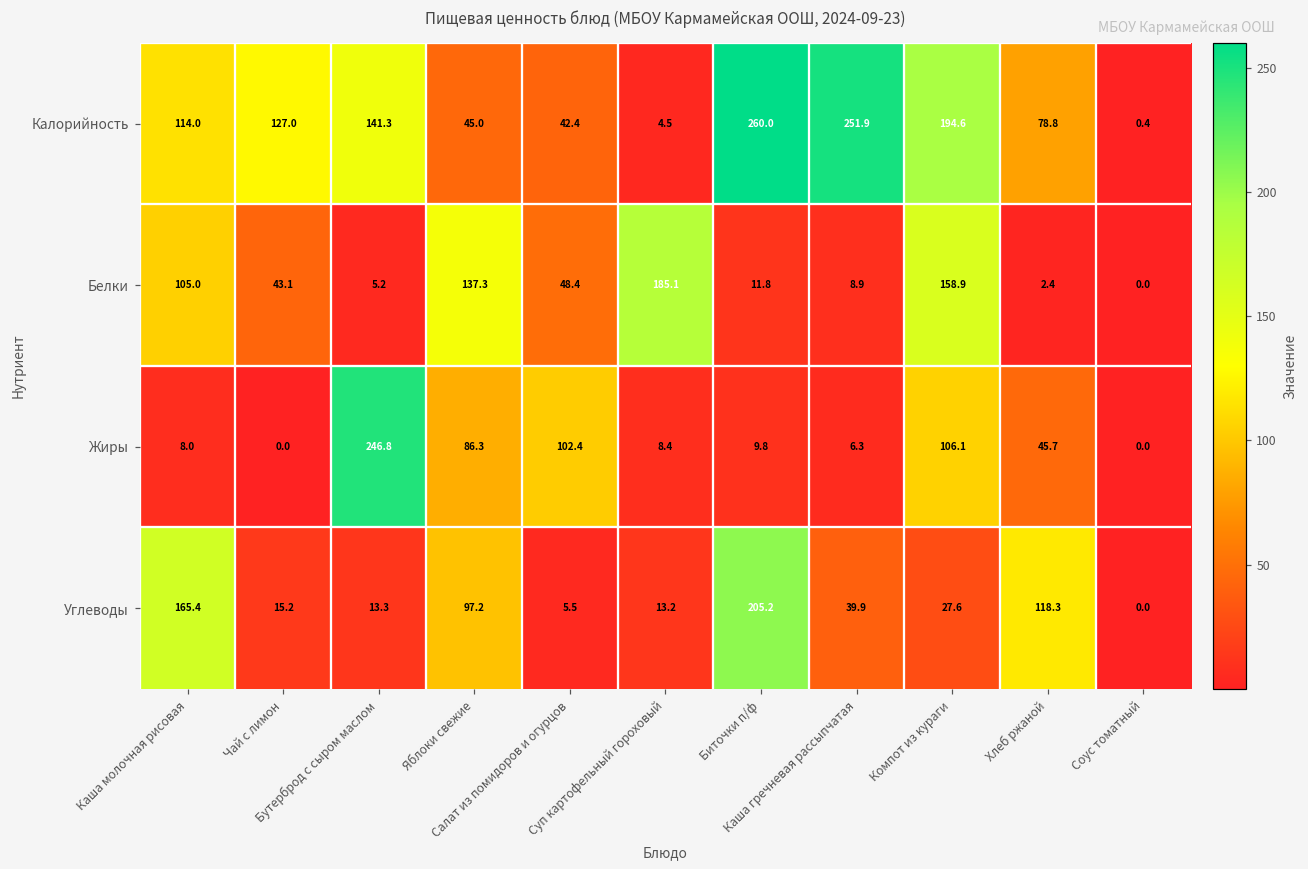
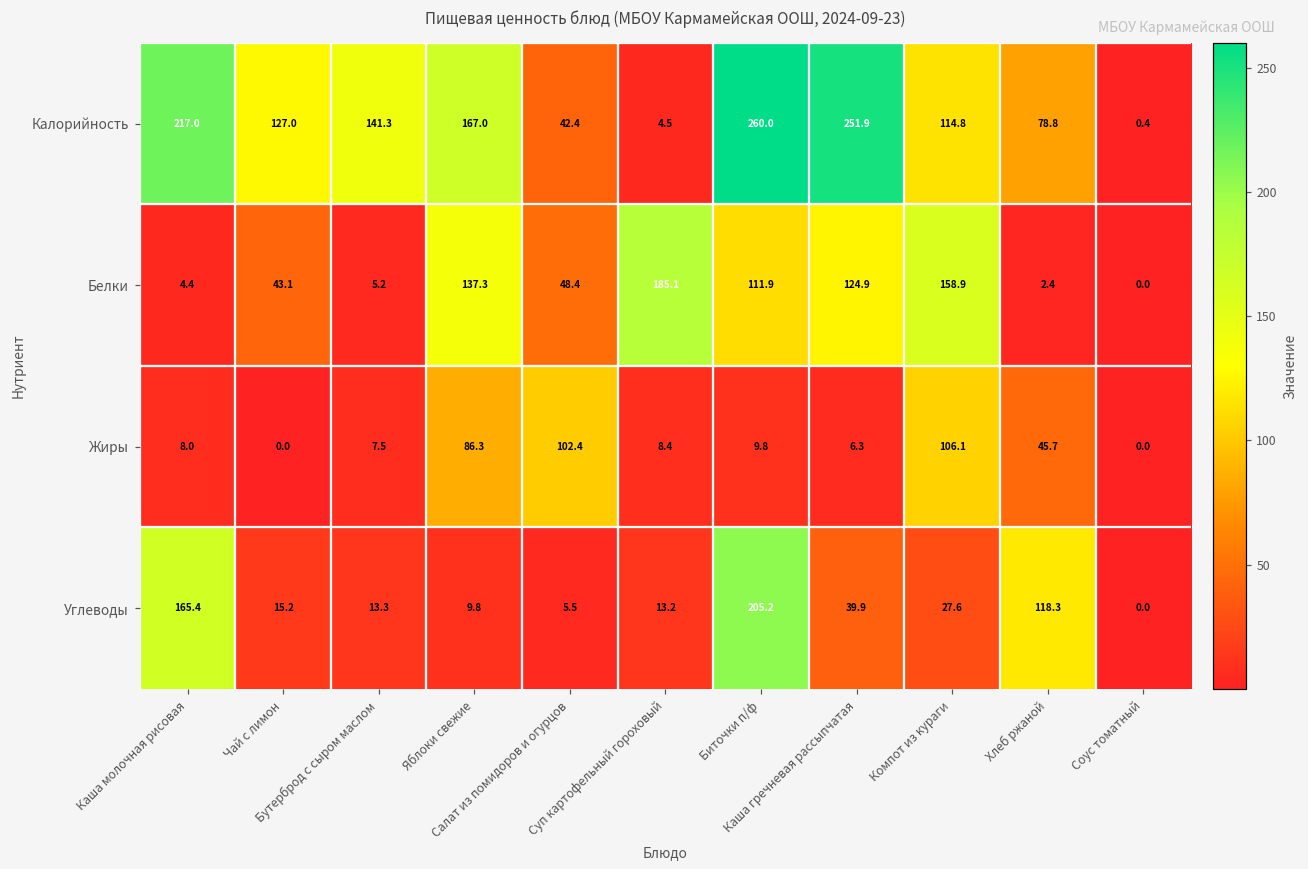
  {
    "Калорийность": {
-     "Каша молочная рисовая": 114.0,
+     "Каша молочная рисовая": 217.0,
      "Чай с лимон": 127.0,
      "Бутерброд с сыром маслом": 141.3,
-     "Яблоки свежие": 45.0,
+     "Яблоки свежие": 167.0,
      "Салат из помидоров и огурцов": 42.4,
      "Суп картофельный гороховый": 4.5,
      "Биточки п/ф": 260.0,
      "Каша гречневая рассыпчатая": 251.9,
-     "Компот из кураги": 194.6,
+     "Компот из кураги": 114.8,
      "Хлеб ржаной": 78.8,
      "Соус томатный": 0.4
    },
    "Белки": {
-     "Каша молочная рисовая": 105.0,
+     "Каша молочная рисовая": 4.4,
      "Чай с лимон": 43.1,
      "Бутерброд с сыром маслом": 5.2,
      "Яблоки свежие": 137.3,
      "Салат из помидоров и огурцов": 48.4,
      "Суп картофельный гороховый": 185.1,
-     "Биточки п/ф": 11.8,
-     "Каша гречневая рассыпчатая": 8.9,
+     "Биточки п/ф": 111.9,
+     "Каша гречневая рассыпчатая": 124.9,
      "Компот из кураги": 158.9,
      "Хлеб ржаной": 2.4,
      "Соус томатный": 0.0
    },
    "Жиры": {
      "Каша молочная рисовая": 8.0,
      "Чай с лимон": 0.0,
-     "Бутерброд с сыром маслом": 246.8,
+     "Бутерброд с сыром маслом": 7.5,
      "Яблоки свежие": 86.3,
      "Салат из помидоров и огурцов": 102.4,
      "Суп картофельный гороховый": 8.4,
      "Биточки п/ф": 9.8,
      "Каша гречневая рассыпчатая": 6.3,
      "Компот из кураги": 106.1,
      "Хлеб ржаной": 45.7,
      "Соус томатный": 0.0
    },
    "Углеводы": {
      "Каша молочная рисовая": 165.4,
      "Чай с лимон": 15.2,
      "Бутерброд с сыром маслом": 13.3,
-     "Яблоки свежие": 97.2,
+     "Яблоки свежие": 9.8,
      "Салат из помидоров и огурцов": 5.5,
      "Суп картофельный гороховый": 13.2,
      "Биточки п/ф": 205.2,
      "Каша гречневая рассыпчатая": 39.9,
      "Компот из кураги": 27.6,
      "Хлеб ржаной": 118.3,
      "Соус томатный": 0.0
    }
  }
